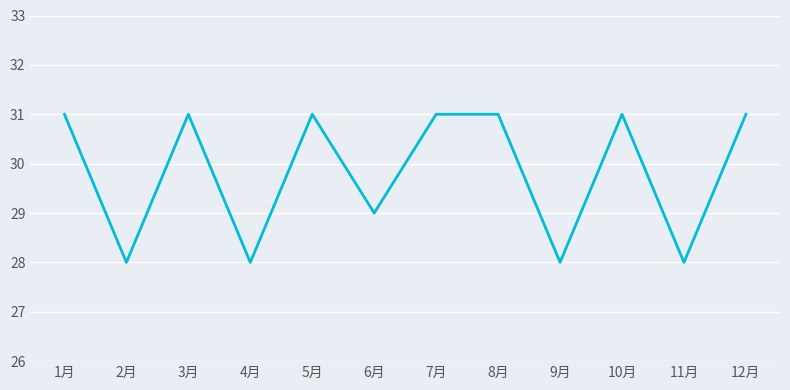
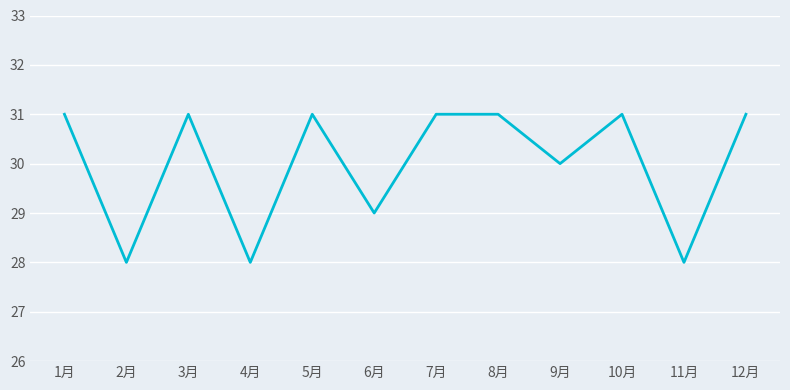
  {
    "1月": 31,
    "2月": 28,
    "3月": 31,
    "4月": 28,
    "5月": 31,
    "6月": 29,
    "7月": 31,
    "8月": 31,
-   "9月": 28,
+   "9月": 30,
    "10月": 31,
    "11月": 28,
    "12月": 31
  }
